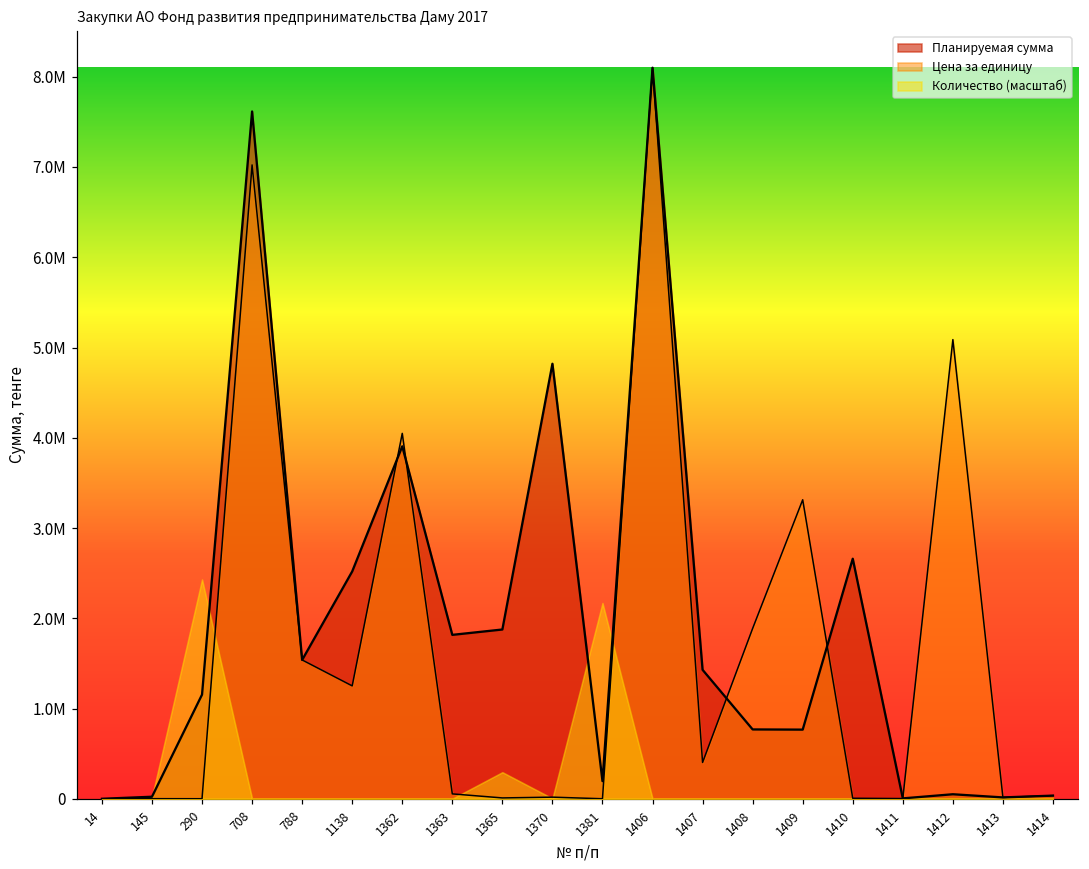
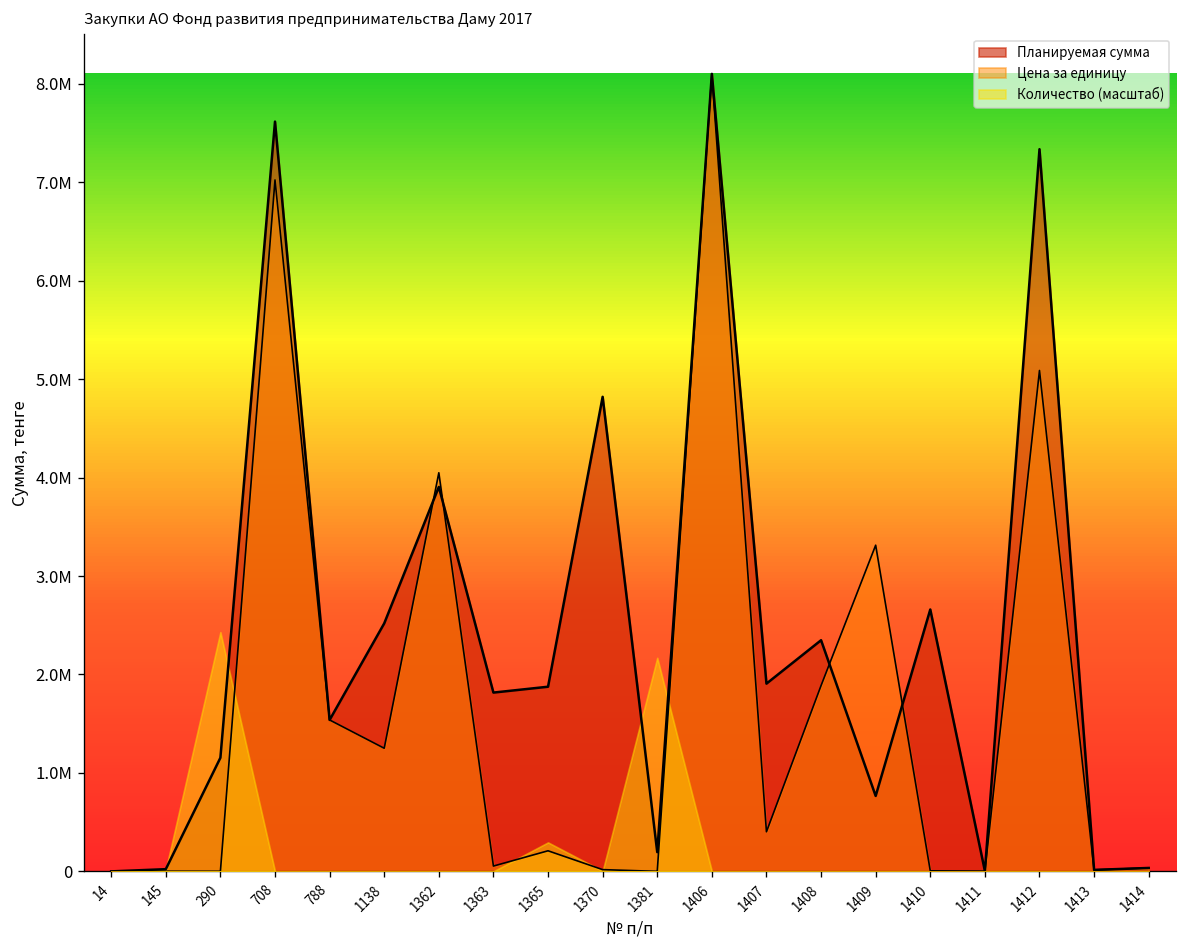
  {
    "Планируемая сумма": {
      "290": 1200000,
      "708": 7600000,
      "1138": 2500000,
      "1362": 3900000,
      "1363": 1800000,
      "1365": 1900000,
      "1370": 4800000,
      "1381": 200000,
-     "1407": 1400000,
-     "1408": 800000,
+     "1407": 1900000,
+     "1408": 2300000,
      "1409": 800000,
      "1410": 2700000,
-     "1412": 100000
+     "1412": 7300000
    },
    "Цена за единицу": {
      "290": 0,
      "708": 7000000,
      "1138": 1300000,
      "1362": 4000000,
      "1363": 100000,
-     "1365": 0,
+     "1365": 200000,
      "1381": 0,
      "1407": 400000,
      "1408": 1900000,
      "1409": 3300000,
      "1412": 5100000
    },
    "Количество (масштаб)": {
      "290": 2400000,
      "1365": 300000,
      "1381": 2200000
    }
  }
